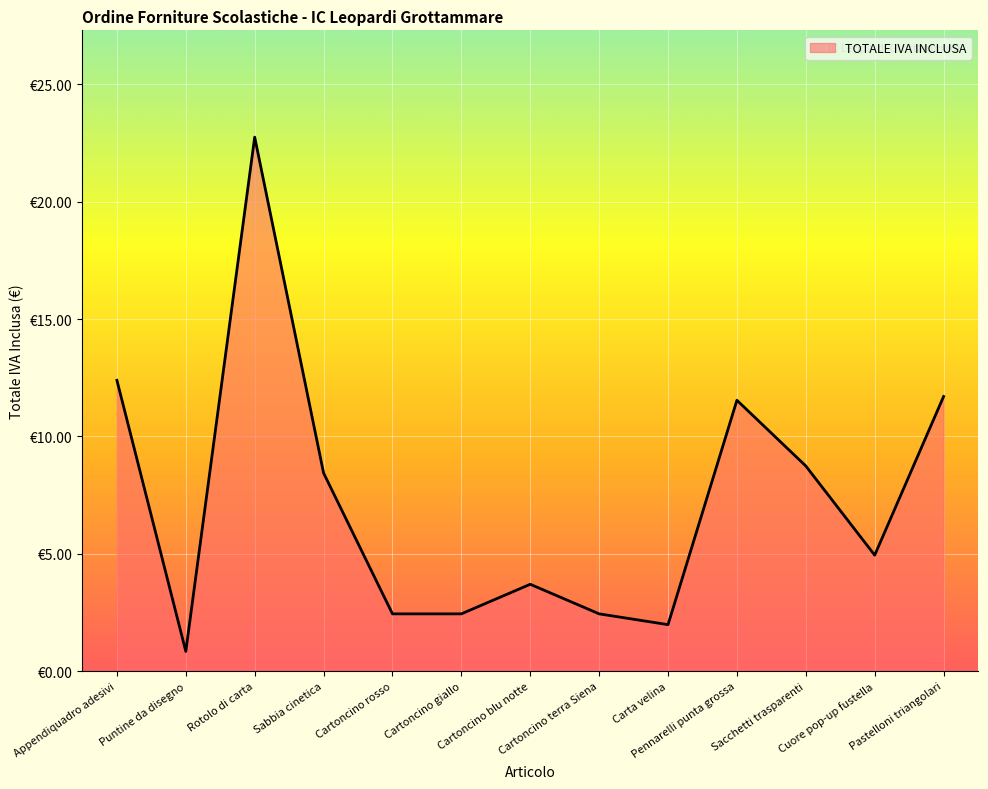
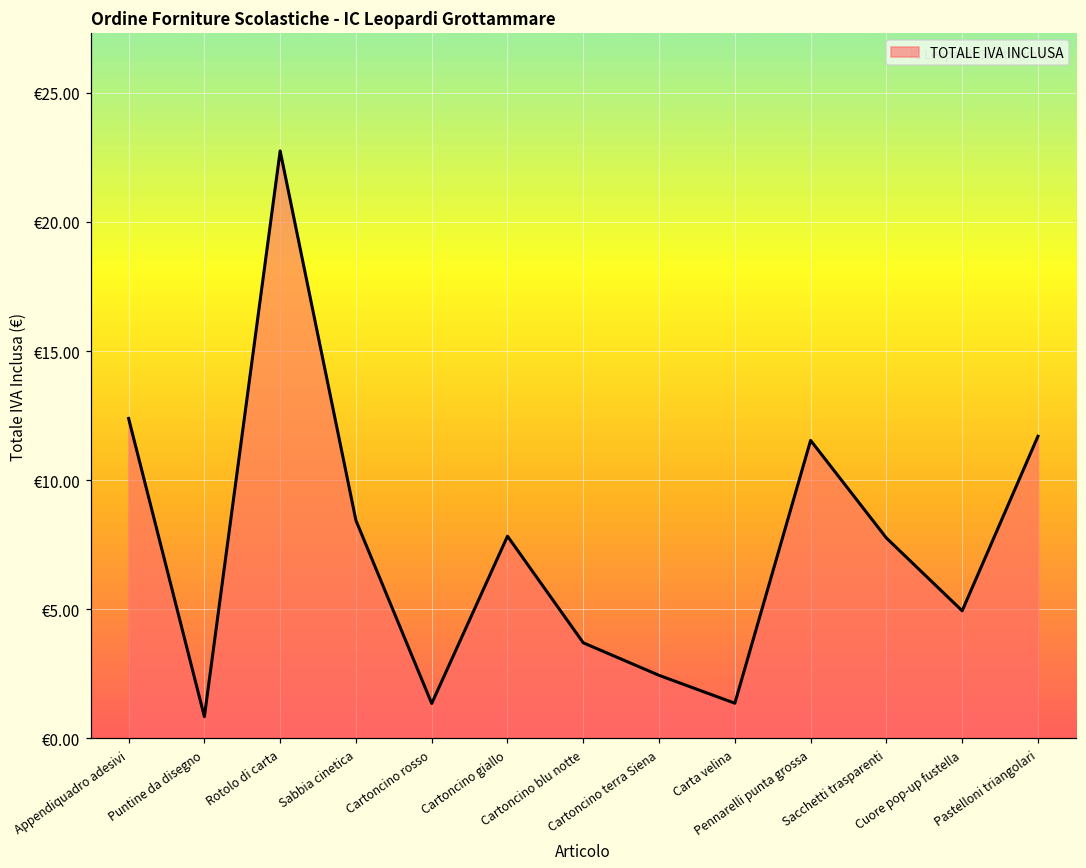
  {
    "Appendiquadro adesivi": "€12.4",
    "Puntine da disegno": "€0.8",
    "Rotolo di carta": "€22.8",
    "Sabbia cinetica": "€8.4",
-   "Cartoncino rosso": "€2.4",
-   "Cartoncino giallo": "€2.4",
+   "Cartoncino rosso": "€1.4",
+   "Cartoncino giallo": "€7.8",
    "Cartoncino blu notte": "€3.7",
    "Cartoncino terra Siena": "€2.4",
-   "Carta velina": "€2.0",
+   "Carta velina": "€1.4",
    "Pennarelli punta grossa": "€11.5",
-   "Sacchetti trasparenti": "€8.7",
+   "Sacchetti trasparenti": "€7.8",
    "Cuore pop-up fustella": "€4.9",
    "Pastelloni triangolari": "€11.7"
  }
